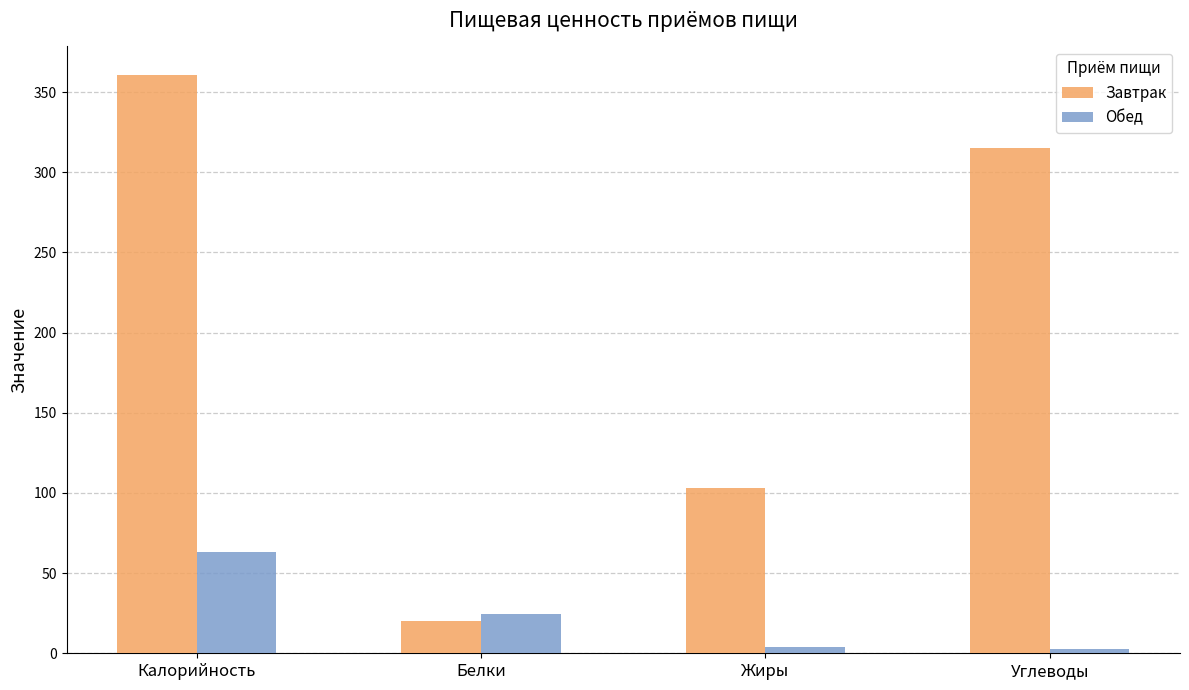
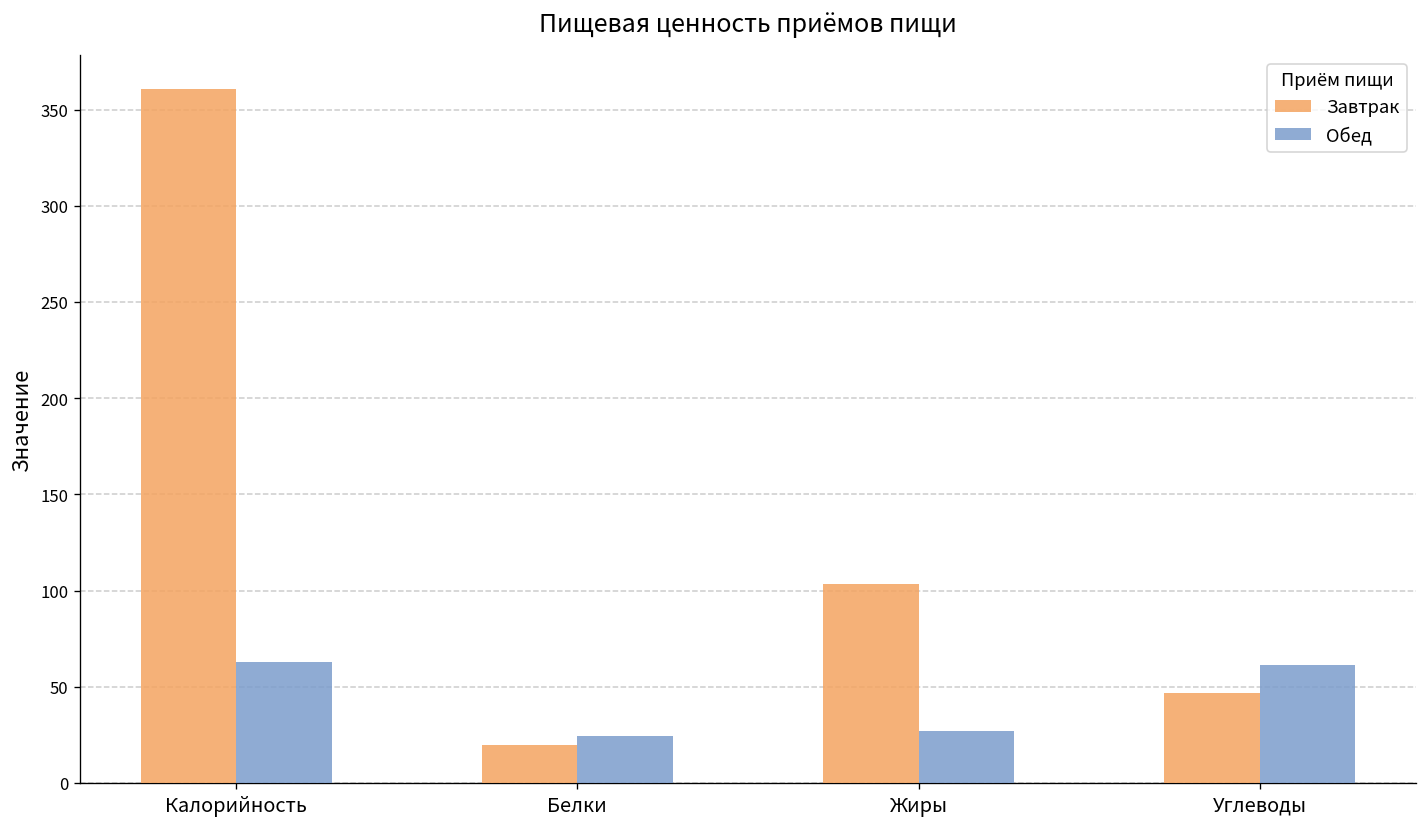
  {
    "Завтрак": {
      "Калорийность": 361,
      "Белки": 20,
      "Жиры": 103,
-     "Углеводы": 315
+     "Углеводы": 47
    },
    "Обед": {
      "Калорийность": 63,
      "Белки": 24,
-     "Жиры": 4,
-     "Углеводы": 3
+     "Жиры": 27,
+     "Углеводы": 61
    }
  }
